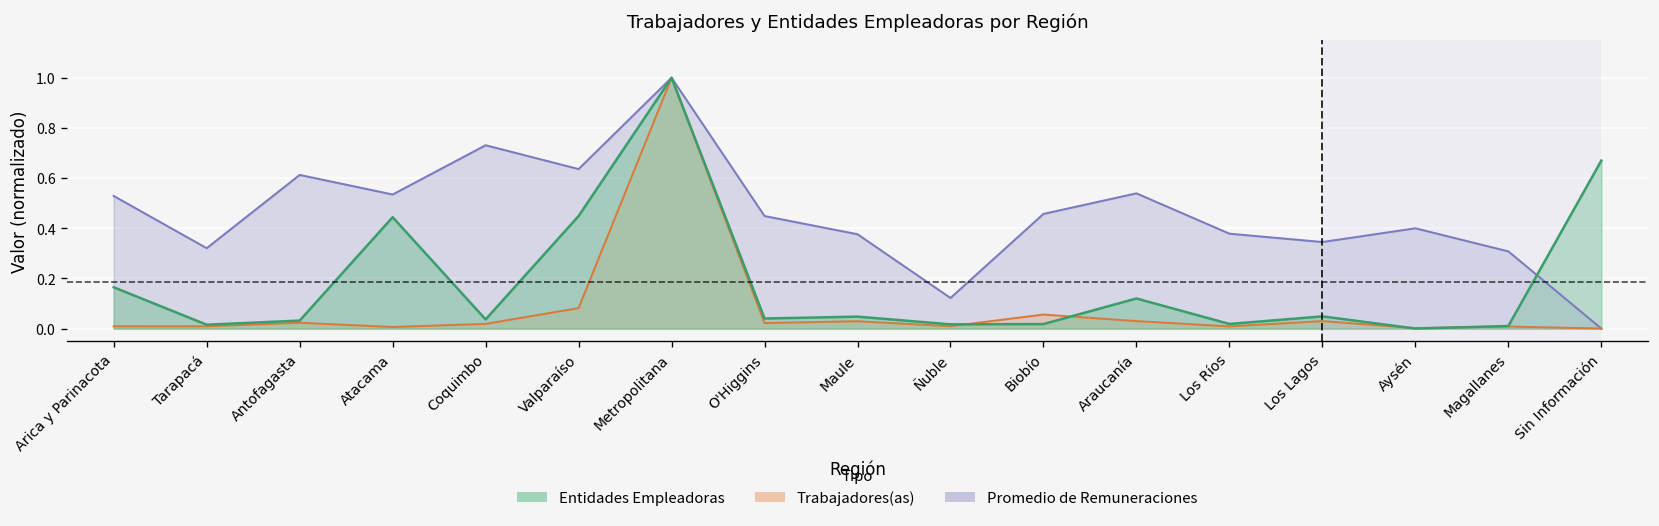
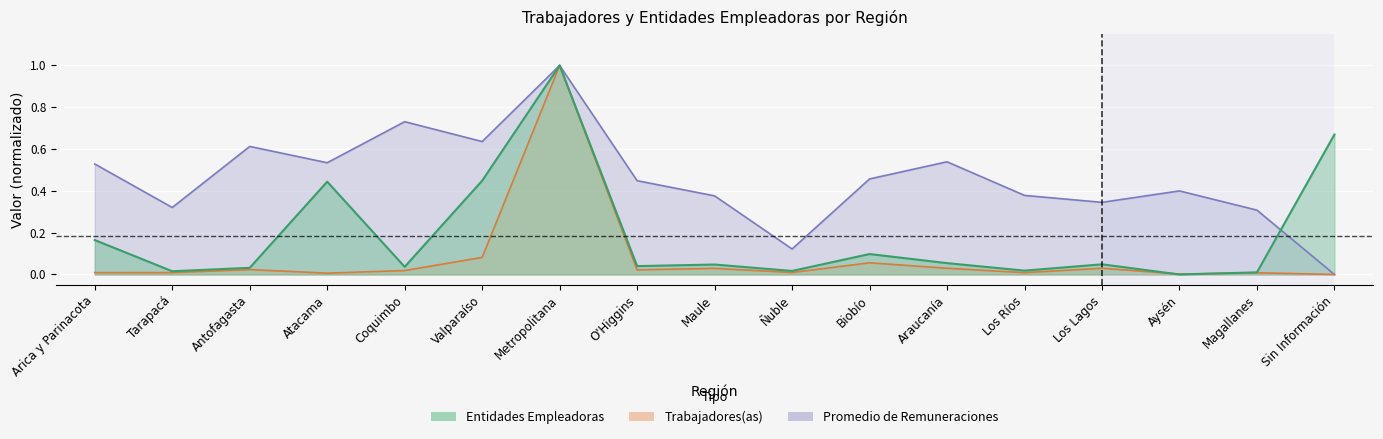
  {
    "Entidades Empleadoras": {
      "Arica y Parinacota": 0.16,
      "Atacama": 0.44,
      "Coquimbo": 0.04,
      "Valparaíso": 0.45,
      "O'Higgins": 0.04,
      "Maule": 0.05,
-     "Biobío": 0.02,
-     "Araucanía": 0.12,
+     "Biobío": 0.10,
+     "Araucanía": 0.05,
      "Los Lagos": 0.05,
      "Sin Información": 0.67
    }
  }
